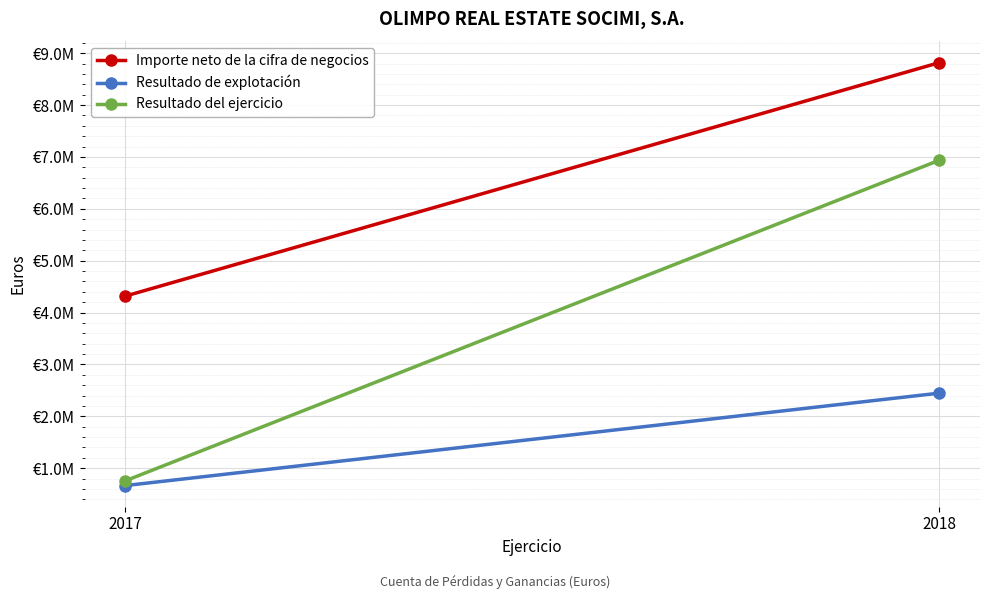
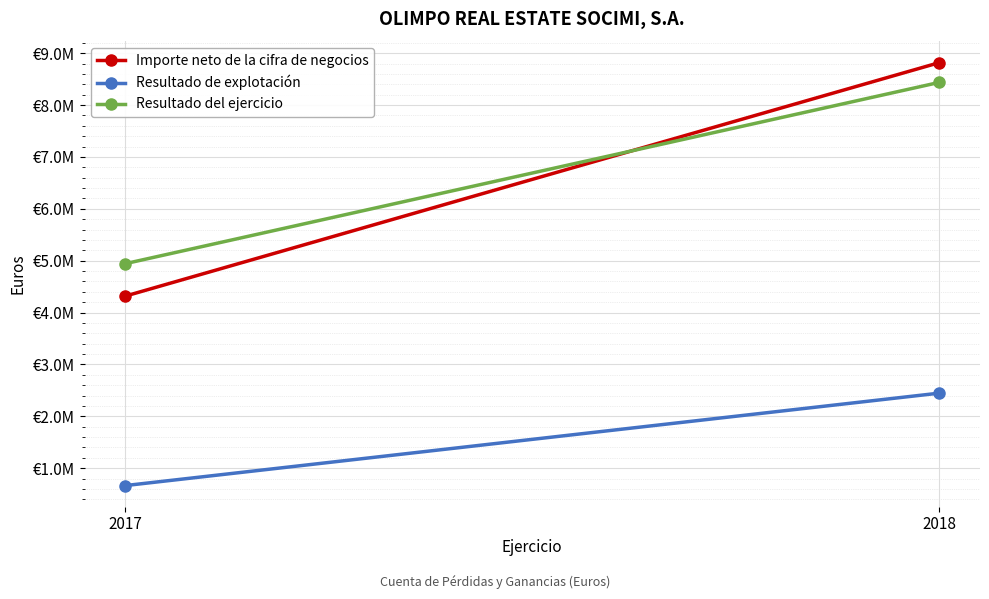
  {
    "Importe neto de la cifra de negocios": {
      "2017": "€4300000",
      "2018": "€8800000"
    },
    "Resultado de explotación": {
      "2017": "€700000",
      "2018": "€2400000"
    },
    "Resultado del ejercicio": {
-     "2017": "€800000",
-     "2018": "€6900000"
+     "2017": "€4900000",
+     "2018": "€8400000"
    }
  }
